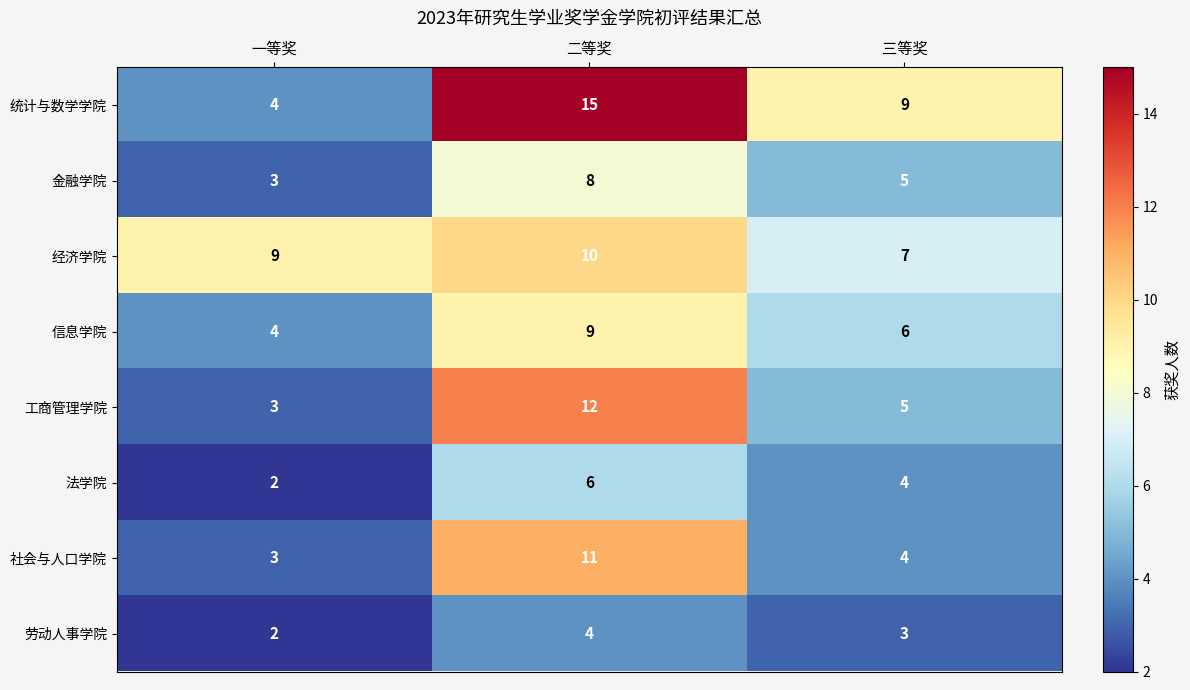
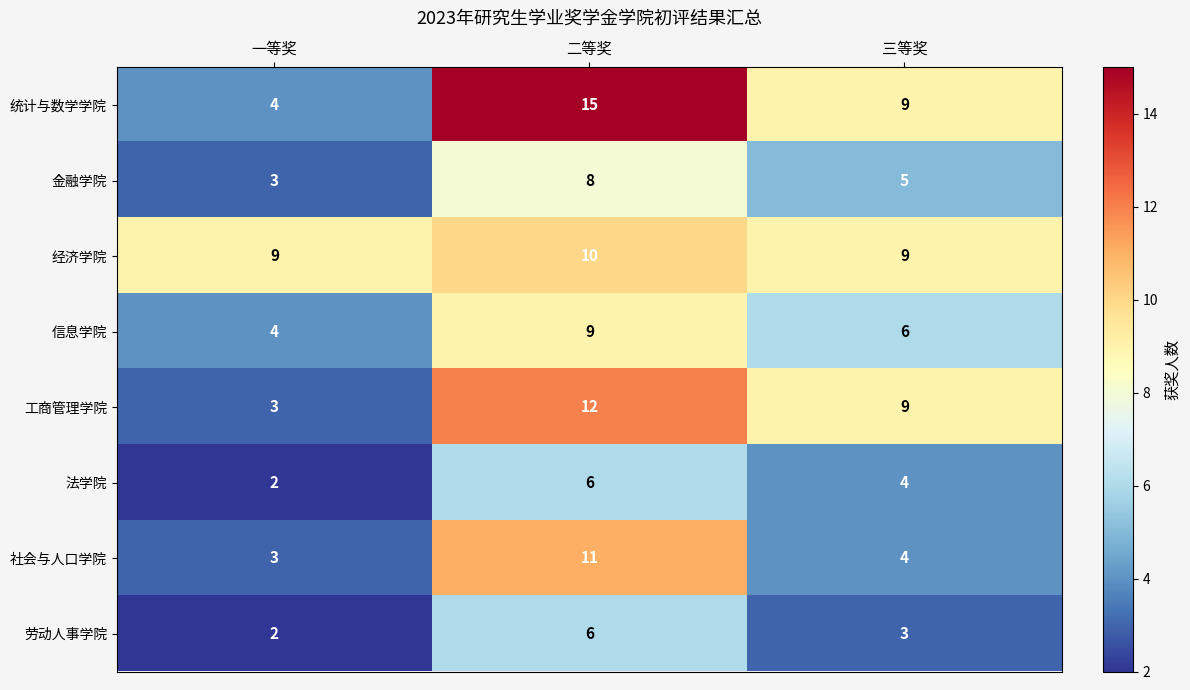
  {
    "统计与数学学院": {
      "一等奖": 4,
      "二等奖": 15,
      "三等奖": 9
    },
    "金融学院": {
      "一等奖": 3,
      "二等奖": 8,
      "三等奖": 5
    },
    "经济学院": {
      "一等奖": 9,
      "二等奖": 10,
-     "三等奖": 7
+     "三等奖": 9
    },
    "信息学院": {
      "一等奖": 4,
      "二等奖": 9,
      "三等奖": 6
    },
    "工商管理学院": {
      "一等奖": 3,
      "二等奖": 12,
-     "三等奖": 5
+     "三等奖": 9
    },
    "法学院": {
      "一等奖": 2,
      "二等奖": 6,
      "三等奖": 4
    },
    "社会与人口学院": {
      "一等奖": 3,
      "二等奖": 11,
      "三等奖": 4
    },
    "劳动人事学院": {
      "一等奖": 2,
-     "二等奖": 4,
+     "二等奖": 6,
      "三等奖": 3
    }
  }
